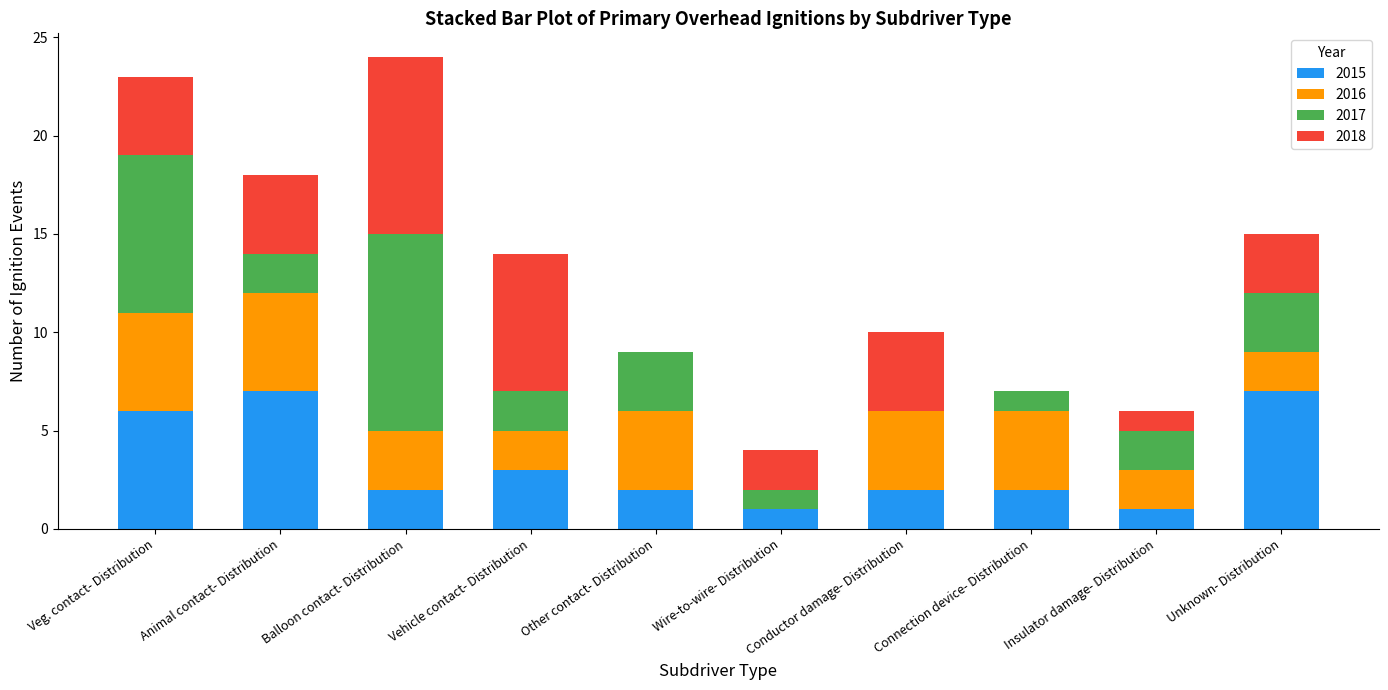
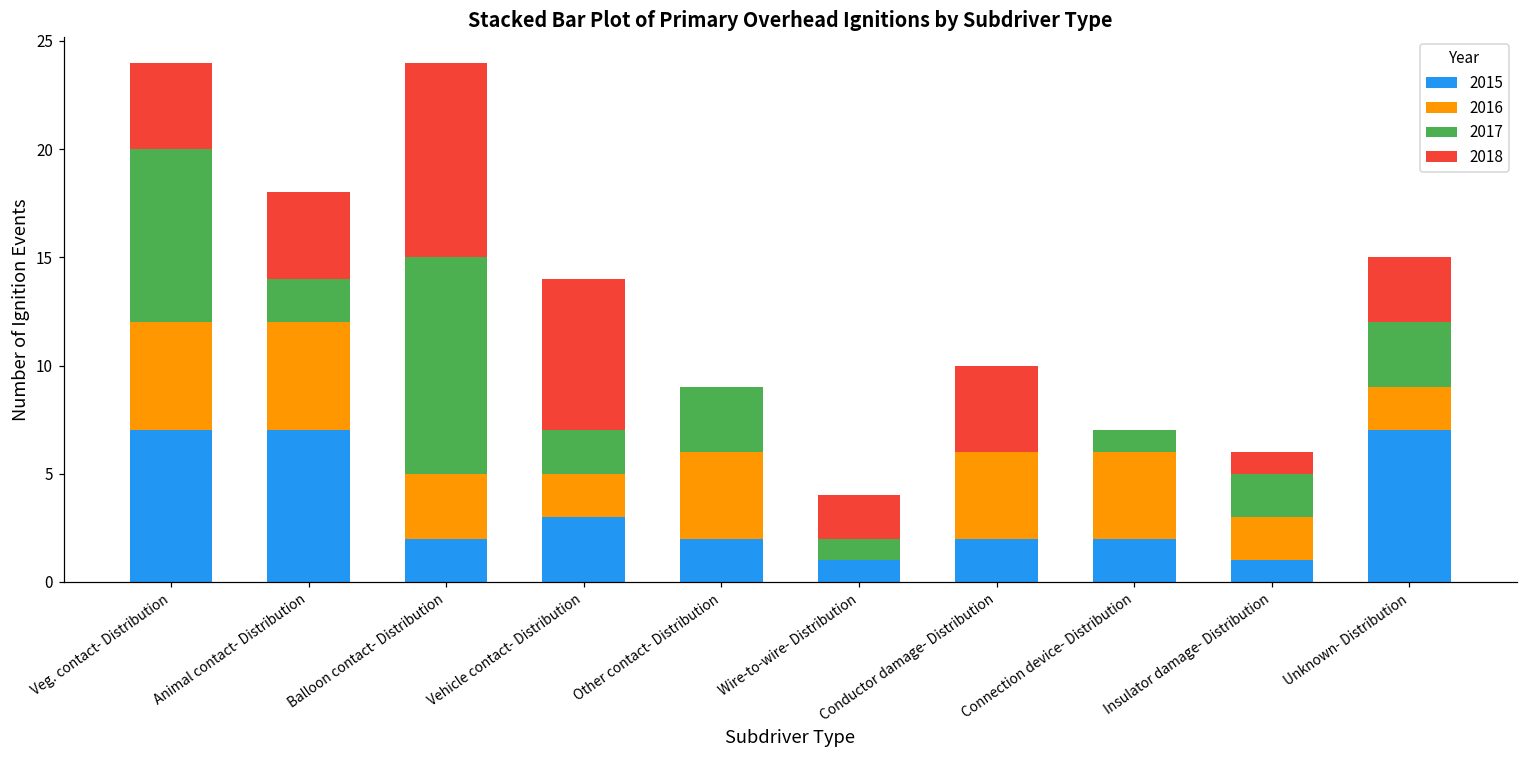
  {
    "2015": {
-     "Veg. contact- Distribution": 6,
+     "Veg. contact- Distribution": 7,
      "Animal contact- Distribution": 7,
      "Balloon contact- Distribution": 2,
      "Vehicle contact- Distribution": 3,
      "Other contact- Distribution": 2,
      "Wire-to-wire- Distribution": 1,
      "Conductor damage- Distribution": 2,
      "Connection device- Distribution": 2,
      "Insulator damage- Distribution": 1,
      "Unknown- Distribution": 7
    },
    "2016": {
      "Veg. contact- Distribution": 5,
      "Animal contact- Distribution": 5,
      "Balloon contact- Distribution": 3,
      "Vehicle contact- Distribution": 2,
      "Other contact- Distribution": 4,
      "Wire-to-wire- Distribution": 0,
      "Conductor damage- Distribution": 4,
      "Connection device- Distribution": 4,
      "Insulator damage- Distribution": 2,
      "Unknown- Distribution": 2
    },
    "2017": {
      "Veg. contact- Distribution": 8,
      "Animal contact- Distribution": 2,
      "Balloon contact- Distribution": 10,
      "Vehicle contact- Distribution": 2,
      "Other contact- Distribution": 3,
      "Wire-to-wire- Distribution": 1,
      "Conductor damage- Distribution": 0,
      "Connection device- Distribution": 1,
      "Insulator damage- Distribution": 2,
      "Unknown- Distribution": 3
    },
    "2018": {
      "Veg. contact- Distribution": 4,
      "Animal contact- Distribution": 4,
      "Balloon contact- Distribution": 9,
      "Vehicle contact- Distribution": 7,
      "Other contact- Distribution": 0,
      "Wire-to-wire- Distribution": 2,
      "Conductor damage- Distribution": 4,
      "Connection device- Distribution": 0,
      "Insulator damage- Distribution": 1,
      "Unknown- Distribution": 3
    }
  }
